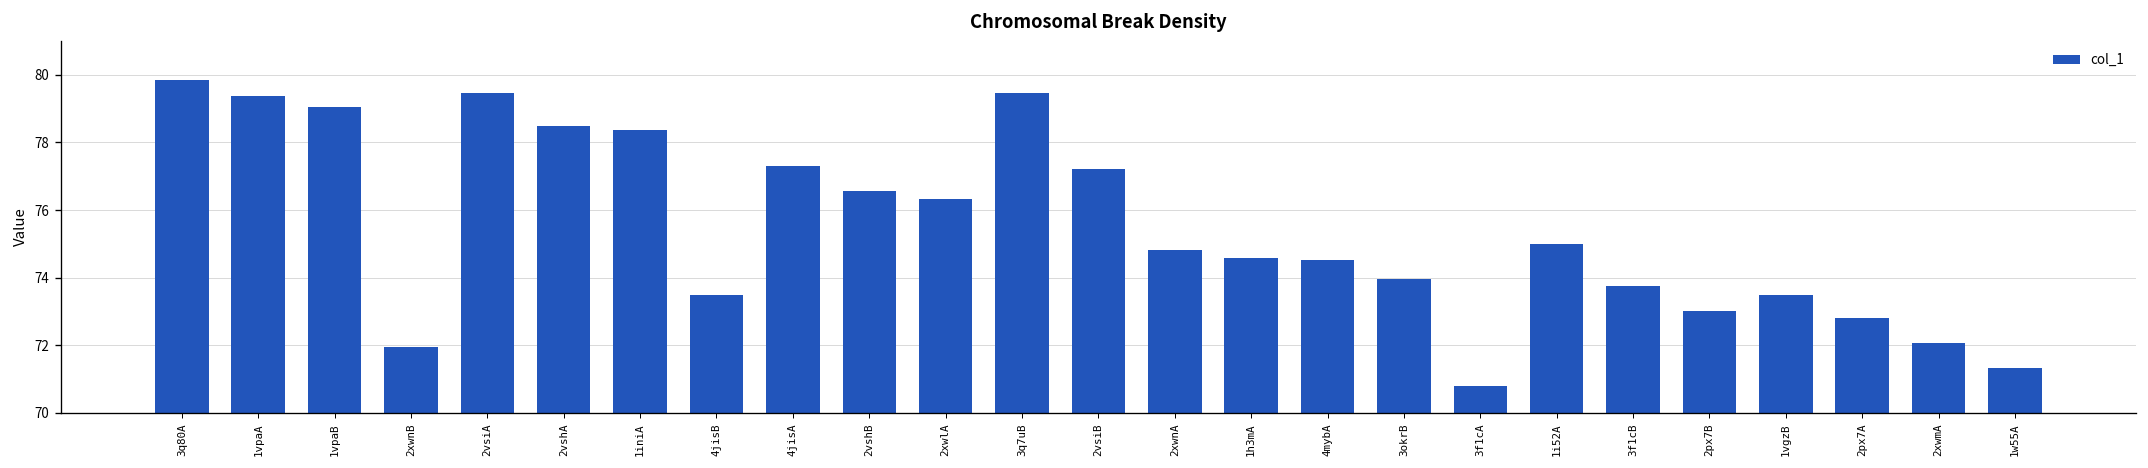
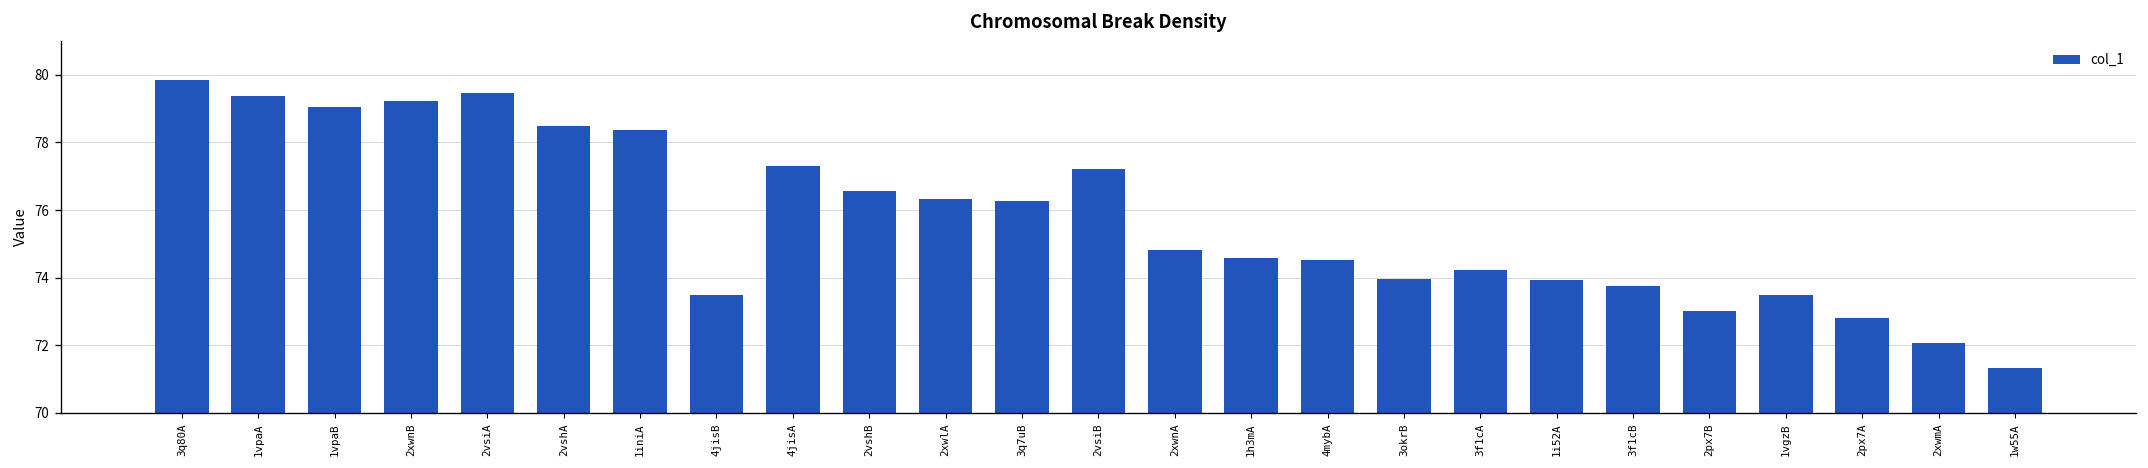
  {
    "3q80A": 79.8,
    "1vpaA": 79.4,
    "1vpaB": 79.1,
-   "2xwnB": 72.0,
+   "2xwnB": 79.2,
    "2vsiA": 79.5,
    "2vshA": 78.5,
    "1iniA": 78.4,
    "4jisB": 73.5,
    "4jisA": 77.3,
    "2vshB": 76.6,
    "2xwlA": 76.3,
-   "3q7uB": 79.5,
+   "3q7uB": 76.3,
    "2vsiB": 77.2,
    "2xwnA": 74.8,
    "1h3mA": 74.6,
    "4mybA": 74.5,
    "3okrB": 74.0,
-   "3f1cA": 70.8,
-   "1i52A": 75.0,
+   "3f1cA": 74.2,
+   "1i52A": 73.9,
    "3f1cB": 73.8,
    "2px7B": 73.0,
    "1vgzB": 73.5,
    "2px7A": 72.8,
    "2xwmA": 72.1,
    "1w55A": 71.3
  }
